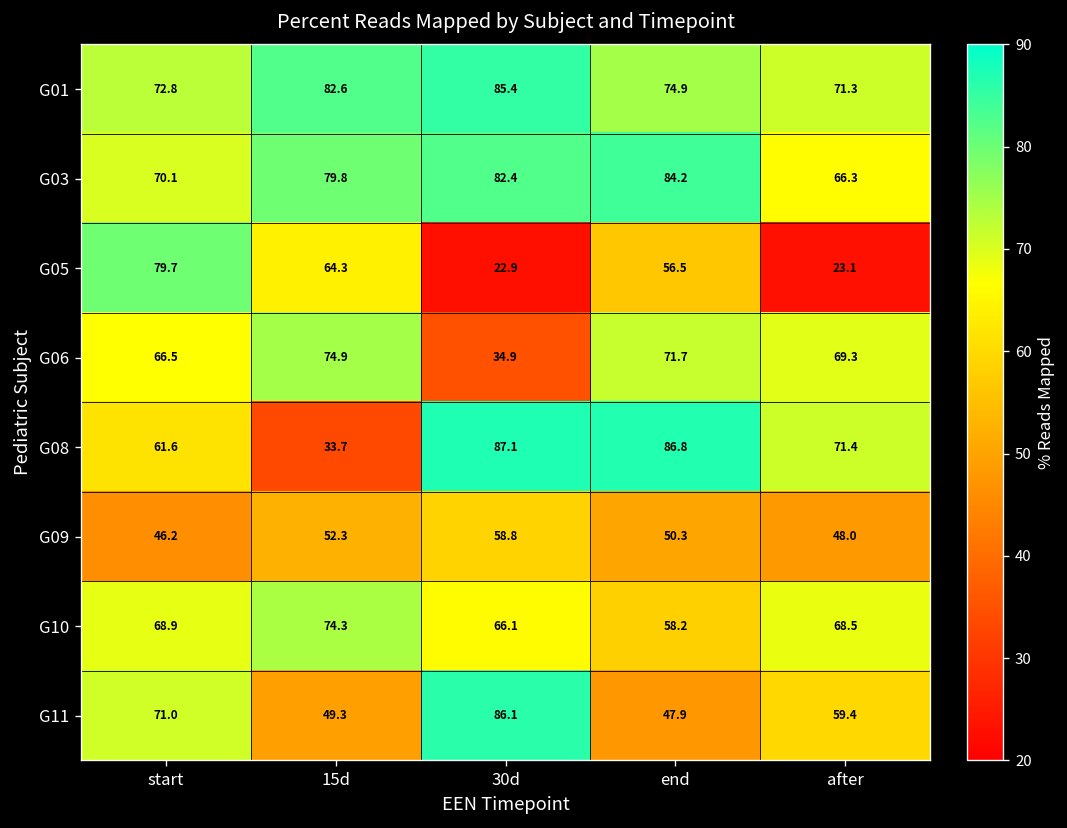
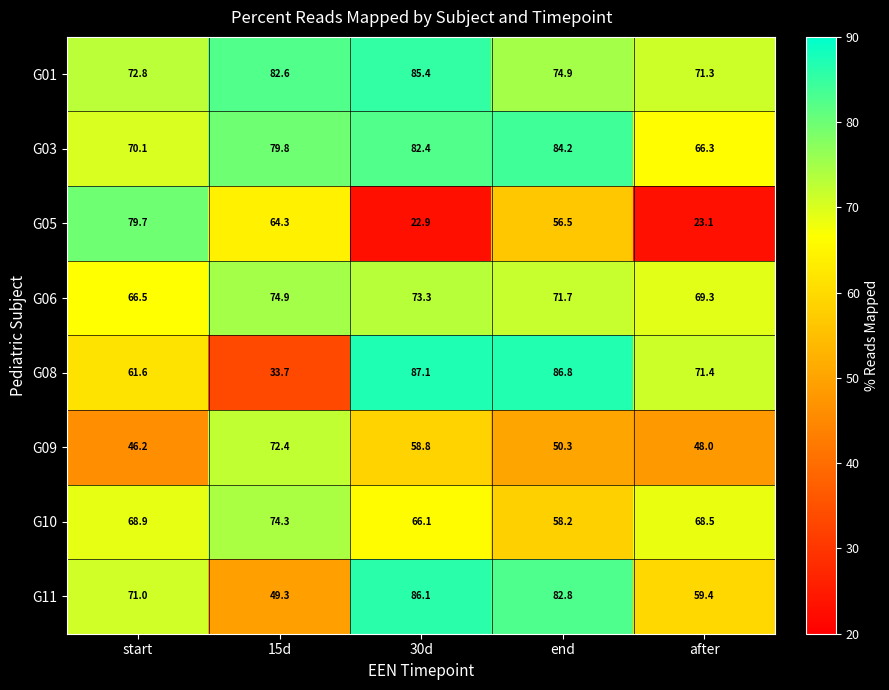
  {
    "G01": {
      "start": 72.8,
      "15d": 82.6,
      "30d": 85.4,
      "end": 74.9,
      "after": 71.3
    },
    "G03": {
      "start": 70.1,
      "15d": 79.8,
      "30d": 82.4,
      "end": 84.2,
      "after": 66.3
    },
    "G05": {
      "start": 79.7,
      "15d": 64.3,
      "30d": 22.9,
      "end": 56.5,
      "after": 23.1
    },
    "G06": {
      "start": 66.5,
      "15d": 74.9,
-     "30d": 34.9,
+     "30d": 73.3,
      "end": 71.7,
      "after": 69.3
    },
    "G08": {
      "start": 61.6,
      "15d": 33.7,
      "30d": 87.1,
      "end": 86.8,
      "after": 71.4
    },
    "G09": {
      "start": 46.2,
-     "15d": 52.3,
+     "15d": 72.4,
      "30d": 58.8,
      "end": 50.3,
      "after": 48.0
    },
    "G10": {
      "start": 68.9,
      "15d": 74.3,
      "30d": 66.1,
      "end": 58.2,
      "after": 68.5
    },
    "G11": {
      "start": 71.0,
      "15d": 49.3,
      "30d": 86.1,
-     "end": 47.9,
+     "end": 82.8,
      "after": 59.4
    }
  }
